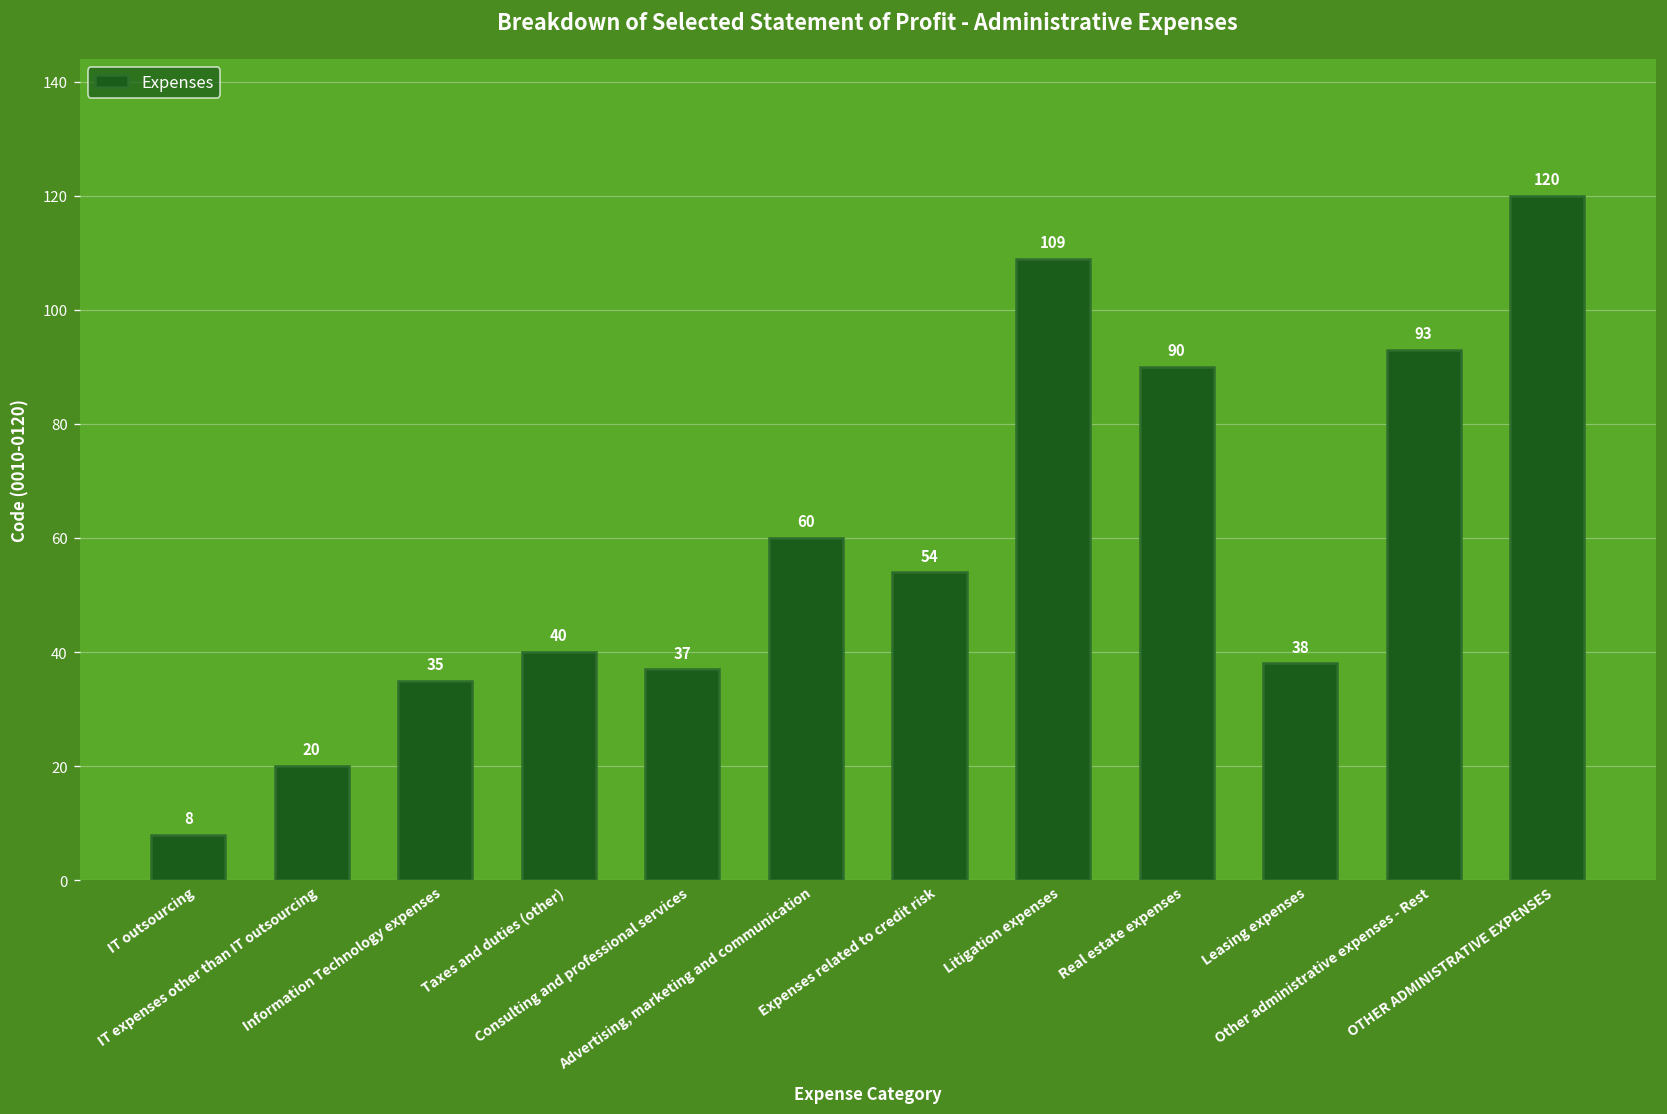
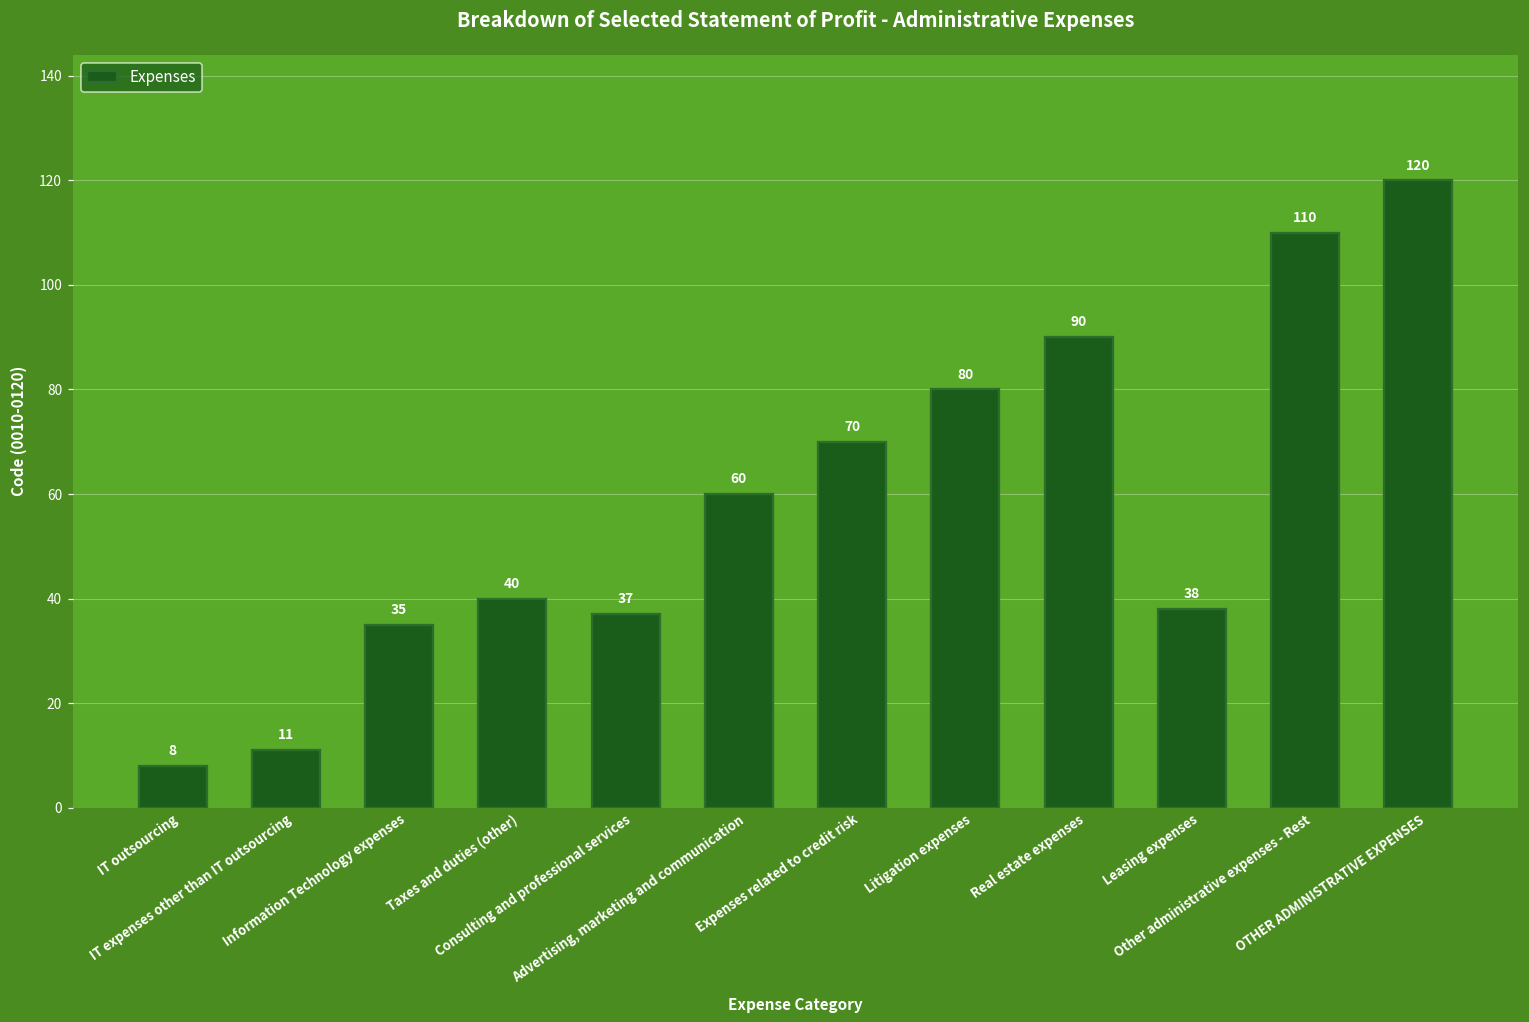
  {
    "IT outsourcing": 8,
-   "IT expenses other than IT outsourcing": 20,
+   "IT expenses other than IT outsourcing": 11,
    "Information Technology expenses": 35,
    "Taxes and duties (other)": 40,
    "Consulting and professional services": 37,
    "Advertising, marketing and communication": 60,
-   "Expenses related to credit risk": 54,
-   "Litigation expenses": 109,
+   "Expenses related to credit risk": 70,
+   "Litigation expenses": 80,
    "Real estate expenses": 90,
    "Leasing expenses": 38,
-   "Other administrative expenses - Rest": 93,
+   "Other administrative expenses - Rest": 110,
    "OTHER ADMINISTRATIVE EXPENSES": 120
  }
